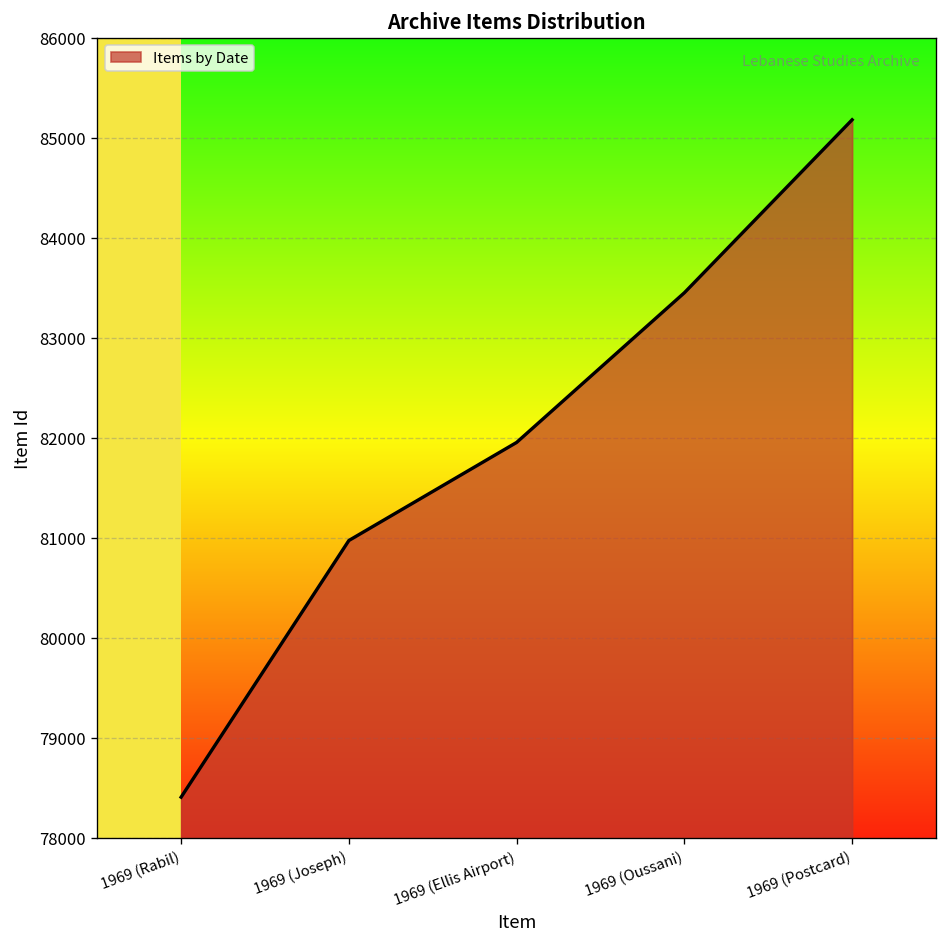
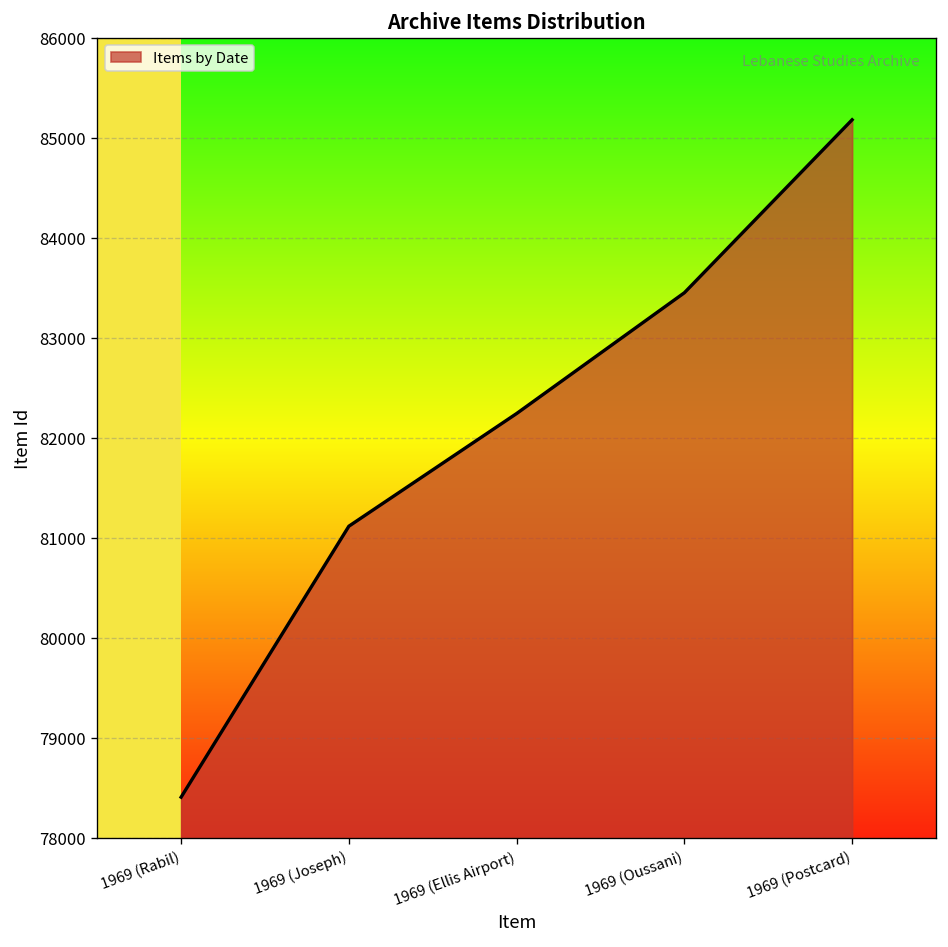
  {
    "1969 (Rabil)": 78400,
-   "1969 (Joseph)": 81000,
-   "1969 (Ellis Airport)": 82000,
+   "1969 (Joseph)": 81100,
+   "1969 (Ellis Airport)": 82200,
    "1969 (Oussani)": 83500,
    "1969 (Postcard)": 85200
  }
